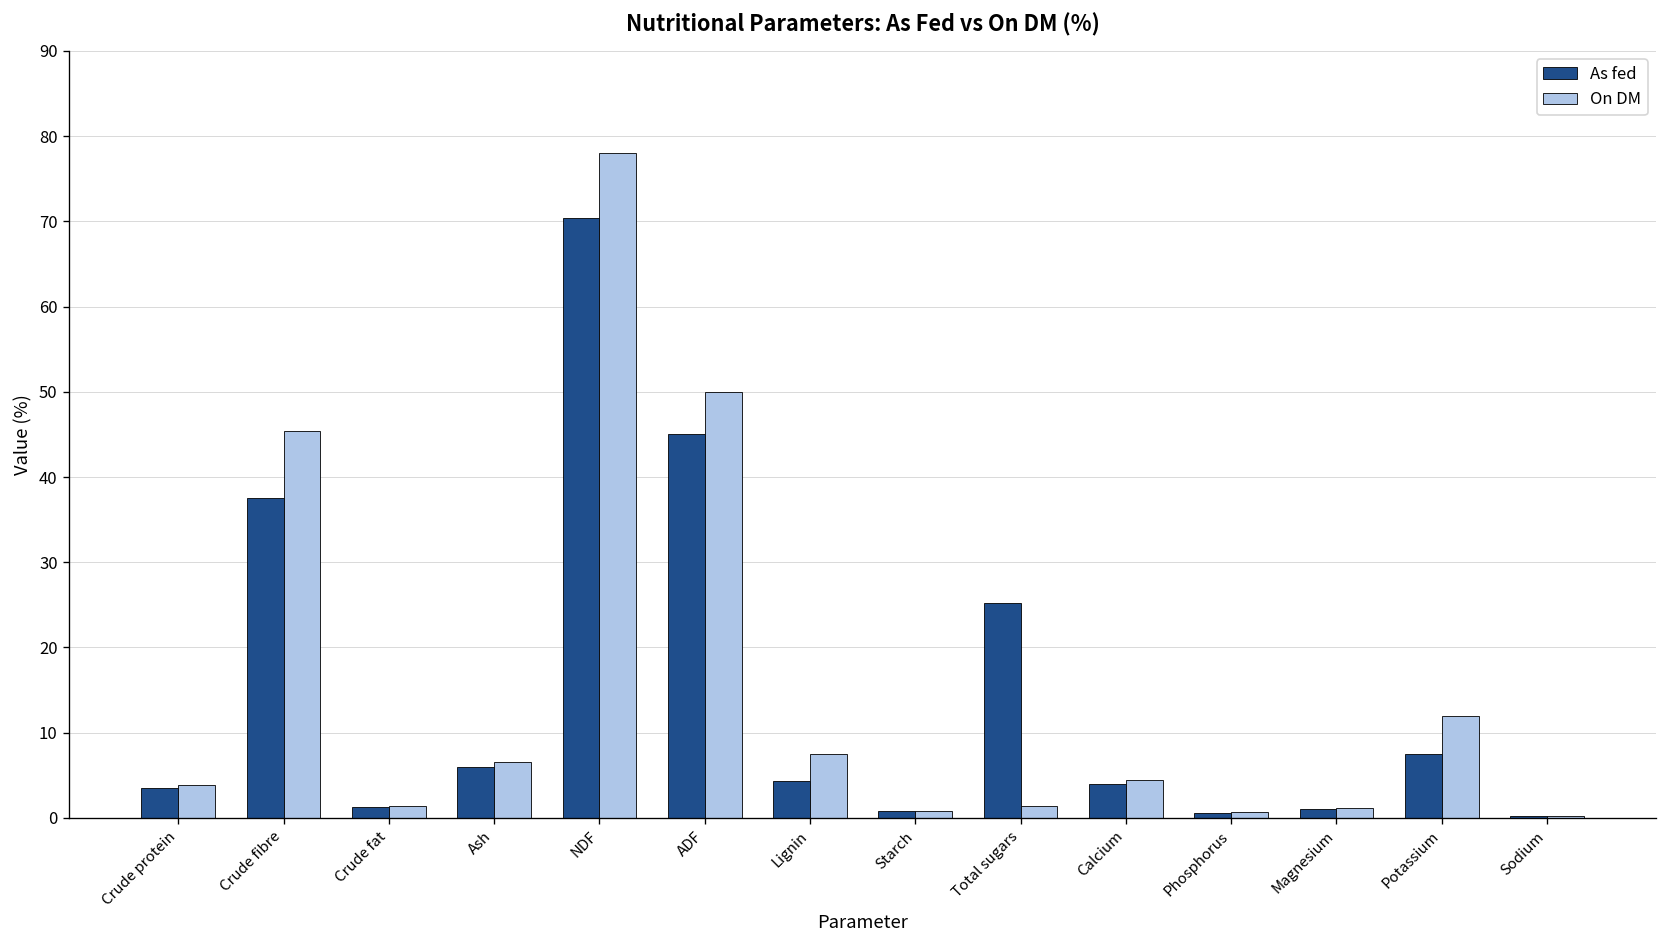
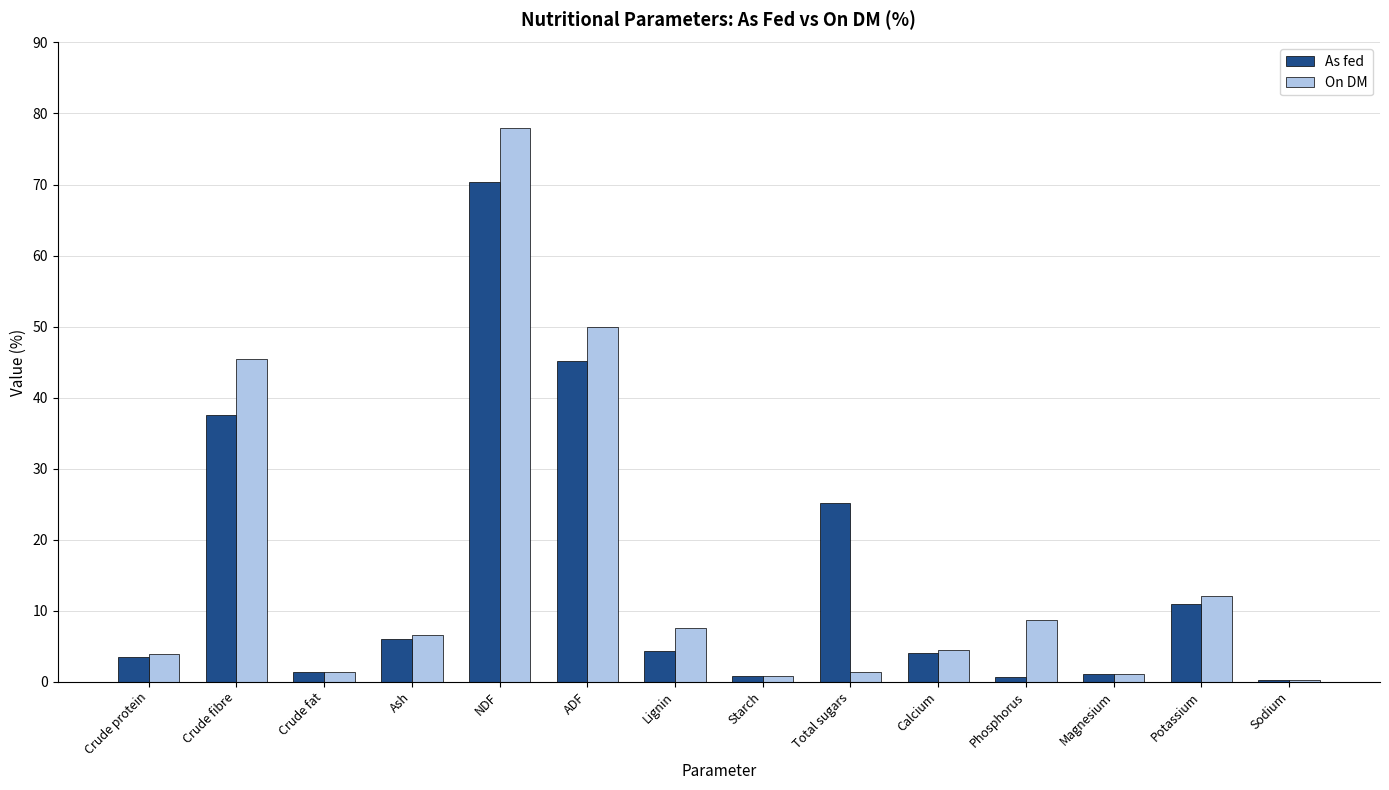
  {
    "As fed": {
      "Crude protein": 4,
      "Crude fibre": 38,
      "Crude fat": 1,
      "Ash": 6,
      "NDF": 70,
      "ADF": 45,
      "Lignin": 4,
      "Starch": 1,
      "Total sugars": 25,
      "Calcium": 4,
      "Phosphorus": 1,
      "Magnesium": 1,
-     "Potassium": 8
+     "Potassium": 11
    },
    "On DM": {
      "Crude protein": 4,
      "Crude fibre": 45,
      "Crude fat": 1,
      "Ash": 7,
      "NDF": 78,
      "ADF": 50,
      "Lignin": 8,
      "Starch": 1,
      "Total sugars": 1,
      "Calcium": 4,
-     "Phosphorus": 1,
+     "Phosphorus": 9,
      "Magnesium": 1,
      "Potassium": 12
    }
  }
